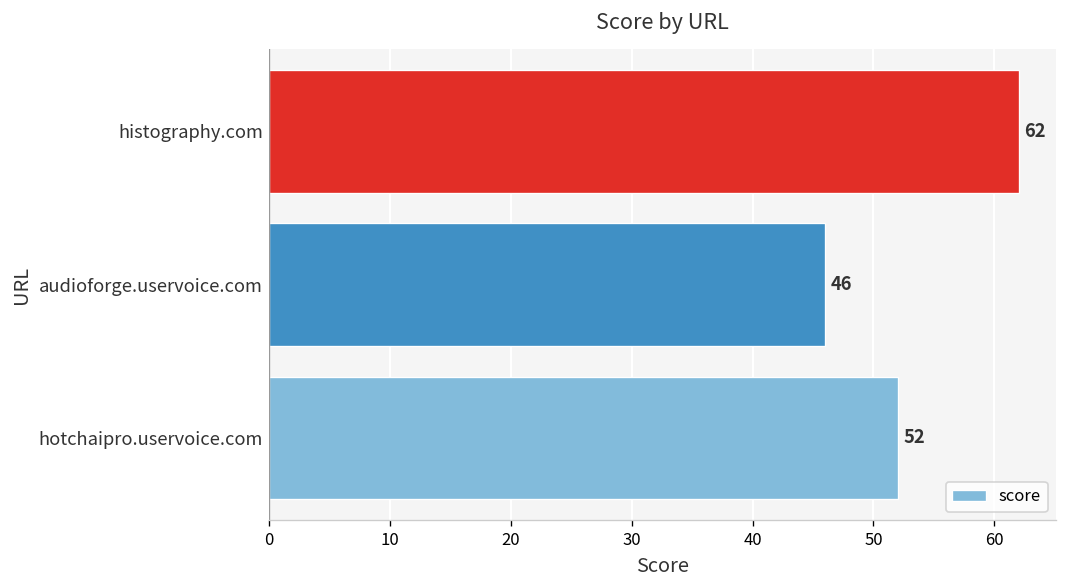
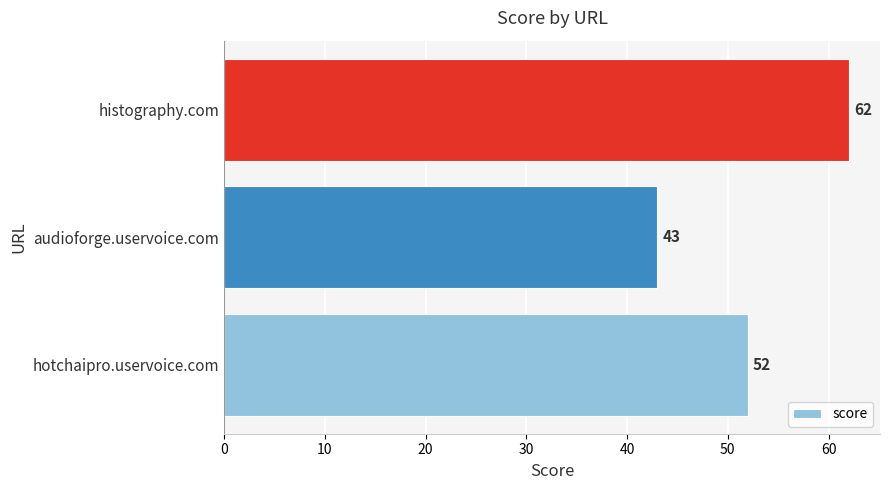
  {
    "histography.com": 62,
-   "audioforge.uservoice.com": 46,
+   "audioforge.uservoice.com": 43,
    "hotchaipro.uservoice.com": 52
  }
